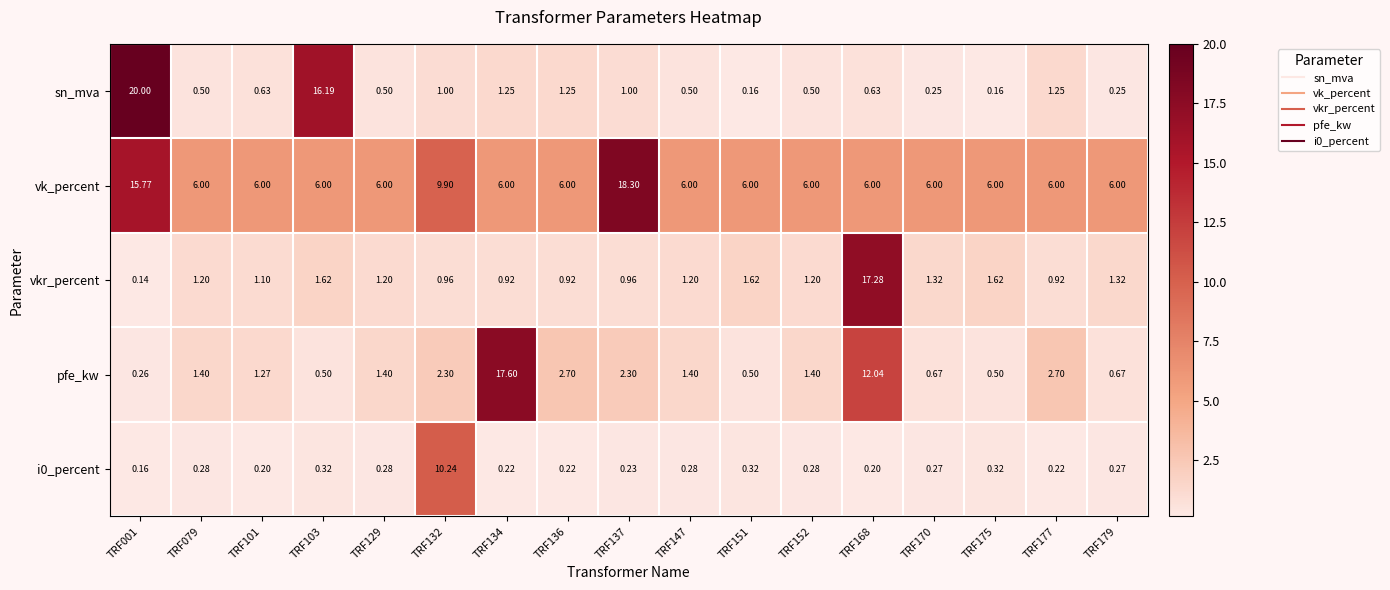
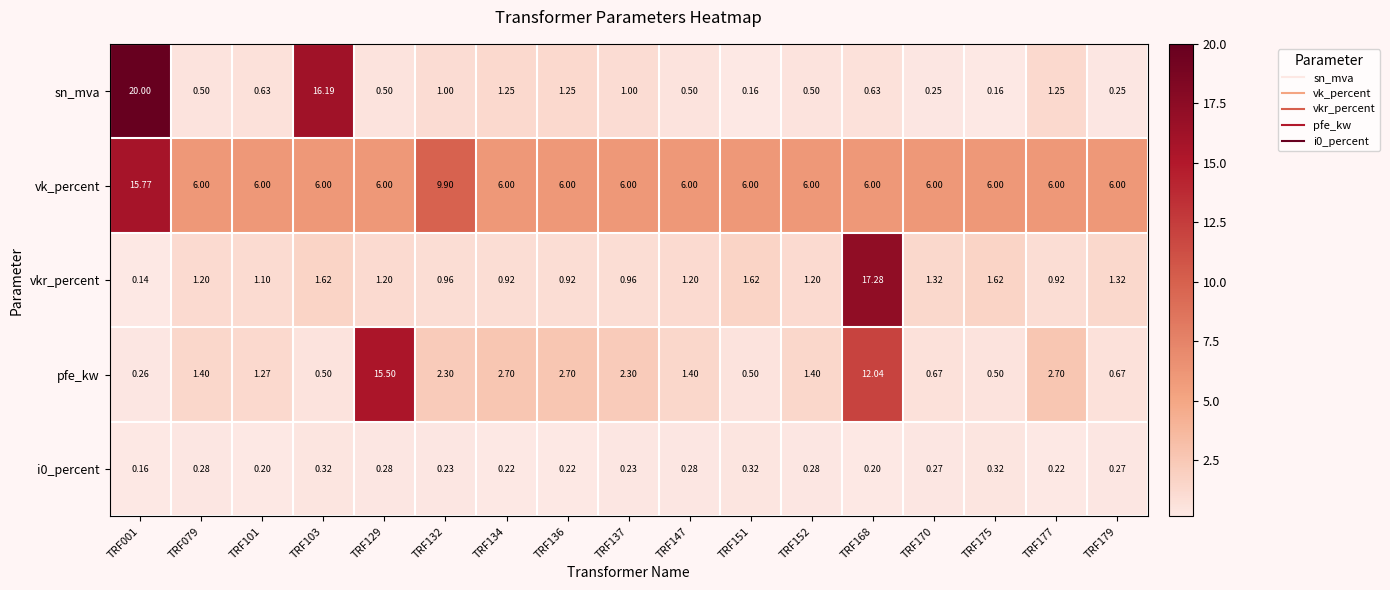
  {
    "sn_mva": {
      "TRF001": 20.00,
      "TRF079": 0.50,
      "TRF101": 0.63,
      "TRF103": 16.19,
      "TRF129": 0.50,
      "TRF132": 1.00,
      "TRF134": 1.25,
      "TRF136": 1.25,
      "TRF137": 1.00,
      "TRF147": 0.50,
      "TRF151": 0.16,
      "TRF152": 0.50,
      "TRF168": 0.63,
      "TRF170": 0.25,
      "TRF175": 0.16,
      "TRF177": 1.25,
      "TRF179": 0.25
    },
    "vk_percent": {
      "TRF001": 15.77,
      "TRF079": 6.00,
      "TRF101": 6.00,
      "TRF103": 6.00,
      "TRF129": 6.00,
      "TRF132": 9.90,
      "TRF134": 6.00,
      "TRF136": 6.00,
-     "TRF137": 18.30,
+     "TRF137": 6.00,
      "TRF147": 6.00,
      "TRF151": 6.00,
      "TRF152": 6.00,
      "TRF168": 6.00,
      "TRF170": 6.00,
      "TRF175": 6.00,
      "TRF177": 6.00,
      "TRF179": 6.00
    },
    "vkr_percent": {
      "TRF001": 0.14,
      "TRF079": 1.20,
      "TRF101": 1.10,
      "TRF103": 1.62,
      "TRF129": 1.20,
      "TRF132": 0.96,
      "TRF134": 0.92,
      "TRF136": 0.92,
      "TRF137": 0.96,
      "TRF147": 1.20,
      "TRF151": 1.62,
      "TRF152": 1.20,
      "TRF168": 17.28,
      "TRF170": 1.32,
      "TRF175": 1.62,
      "TRF177": 0.92,
      "TRF179": 1.32
    },
    "pfe_kw": {
      "TRF001": 0.26,
      "TRF079": 1.40,
      "TRF101": 1.27,
      "TRF103": 0.50,
-     "TRF129": 1.40,
+     "TRF129": 15.50,
      "TRF132": 2.30,
-     "TRF134": 17.60,
+     "TRF134": 2.70,
      "TRF136": 2.70,
      "TRF137": 2.30,
      "TRF147": 1.40,
      "TRF151": 0.50,
      "TRF152": 1.40,
      "TRF168": 12.04,
      "TRF170": 0.67,
      "TRF175": 0.50,
      "TRF177": 2.70,
      "TRF179": 0.67
    },
    "i0_percent": {
      "TRF001": 0.16,
      "TRF079": 0.28,
      "TRF101": 0.20,
      "TRF103": 0.32,
      "TRF129": 0.28,
-     "TRF132": 10.24,
+     "TRF132": 0.23,
      "TRF134": 0.22,
      "TRF136": 0.22,
      "TRF137": 0.23,
      "TRF147": 0.28,
      "TRF151": 0.32,
      "TRF152": 0.28,
      "TRF168": 0.20,
      "TRF170": 0.27,
      "TRF175": 0.32,
      "TRF177": 0.22,
      "TRF179": 0.27
    }
  }
